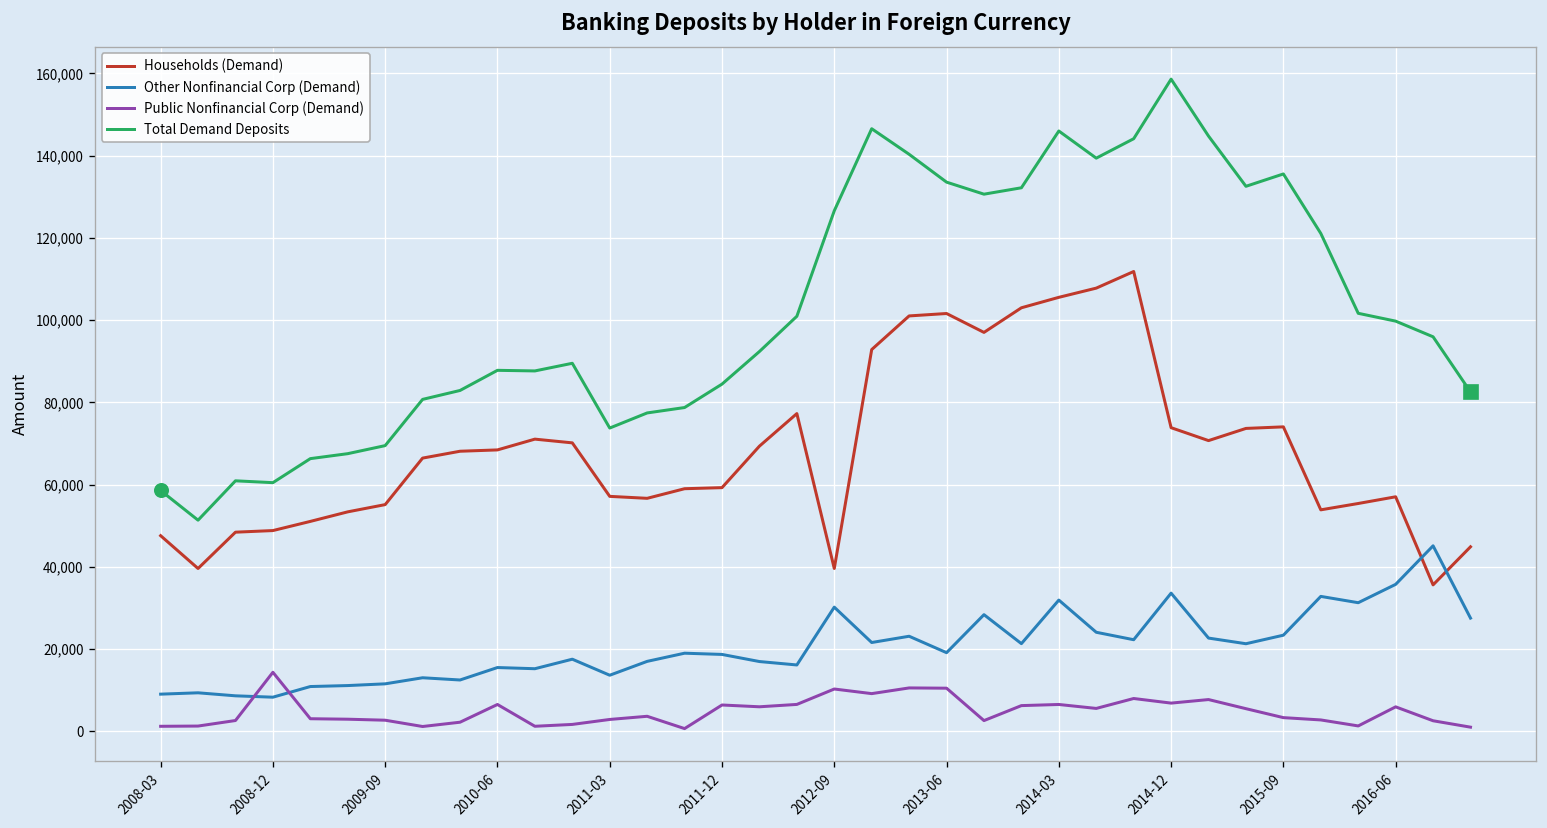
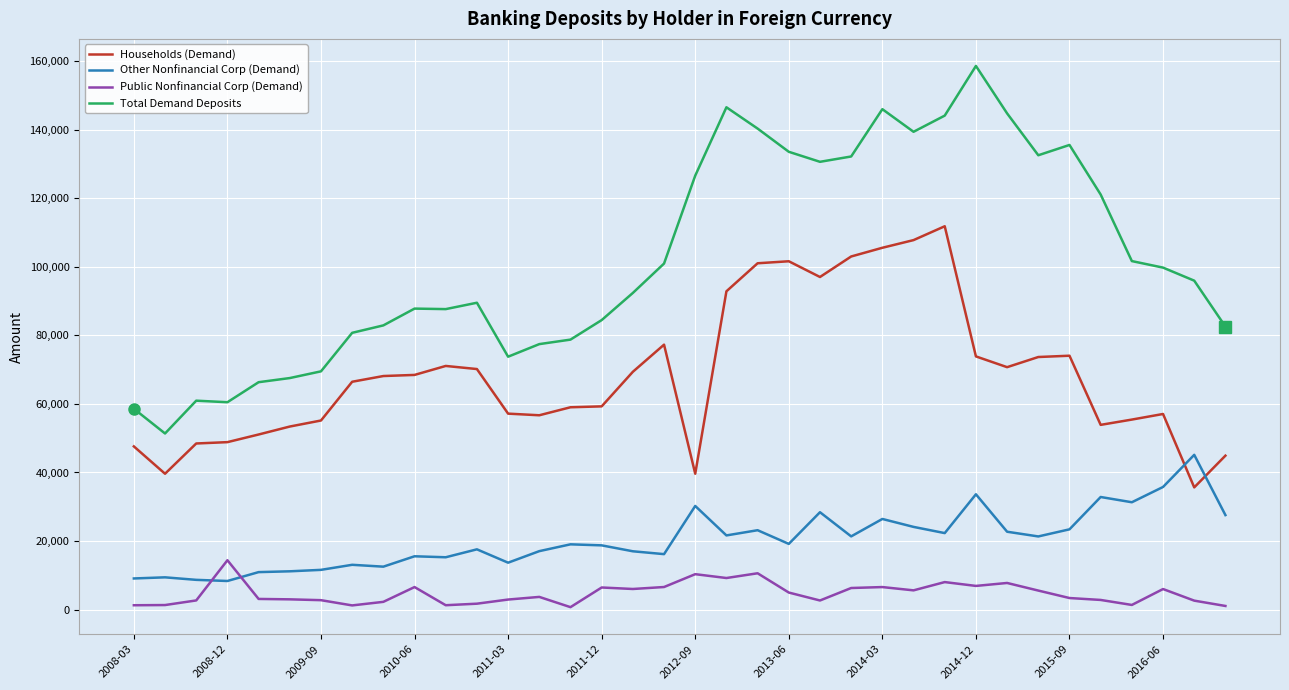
  {
    "Households (Demand)": {
      "2008-03": "48,000",
      "2008-12": "49,000",
      "2009-09": "55,000",
      "2010-06": "68,000",
      "2011-03": "57,000",
      "2011-12": "59,000",
      "2012-09": "40,000",
      "2013-06": "102,000",
      "2014-03": "106,000",
      "2014-12": "74,000",
      "2015-09": "74,000",
      "2016-06": "57,000"
    },
    "Other Nonfinancial Corp (Demand)": {
      "2008-03": "9,000",
      "2008-12": "8,000",
      "2009-09": "12,000",
      "2010-06": "16,000",
      "2011-03": "14,000",
      "2011-12": "19,000",
      "2012-09": "30,000",
      "2013-06": "19,000",
-     "2014-03": "32,000",
+     "2014-03": "26,000",
      "2014-12": "34,000",
      "2015-09": "23,000",
      "2016-06": "36,000"
    },
    "Public Nonfinancial Corp (Demand)": {
      "2008-03": "1,000",
      "2008-12": "14,000",
      "2009-09": "3,000",
      "2010-06": "7,000",
      "2011-03": "3,000",
      "2011-12": "6,000",
      "2012-09": "10,000",
-     "2013-06": "11,000",
+     "2013-06": "5,000",
      "2014-03": "7,000",
      "2014-12": "7,000",
      "2015-09": "3,000",
      "2016-06": "6,000"
    }
  }
